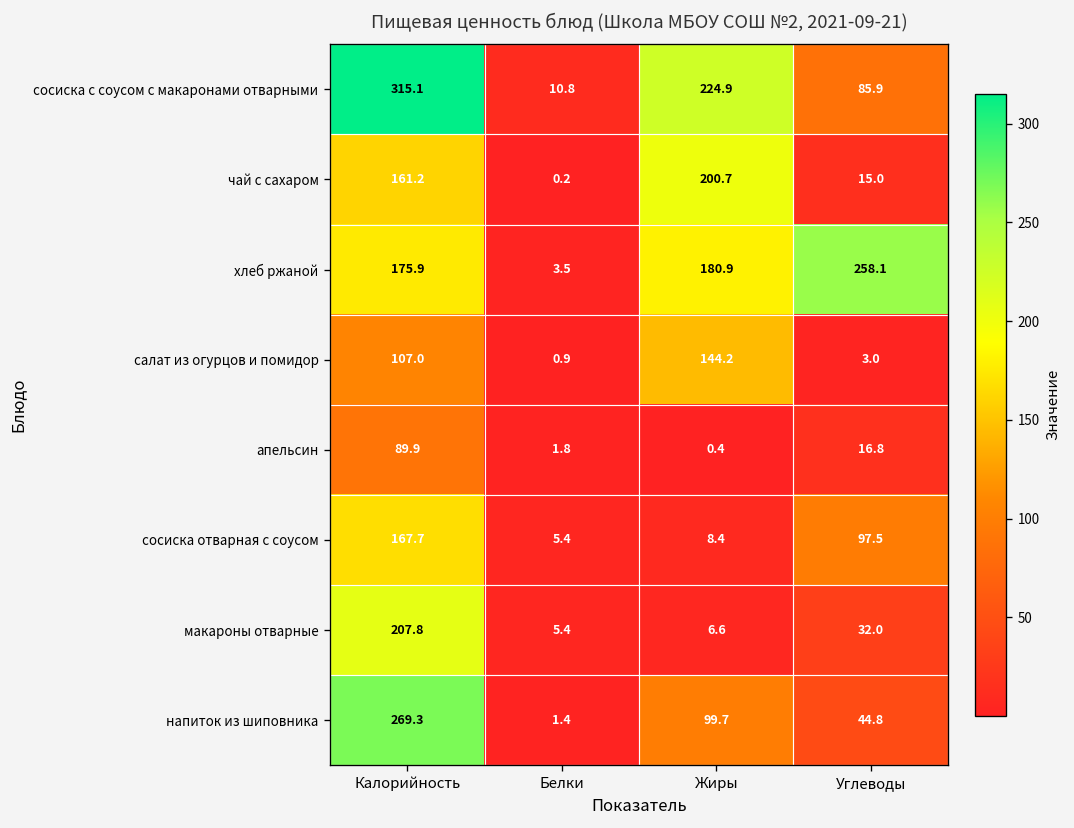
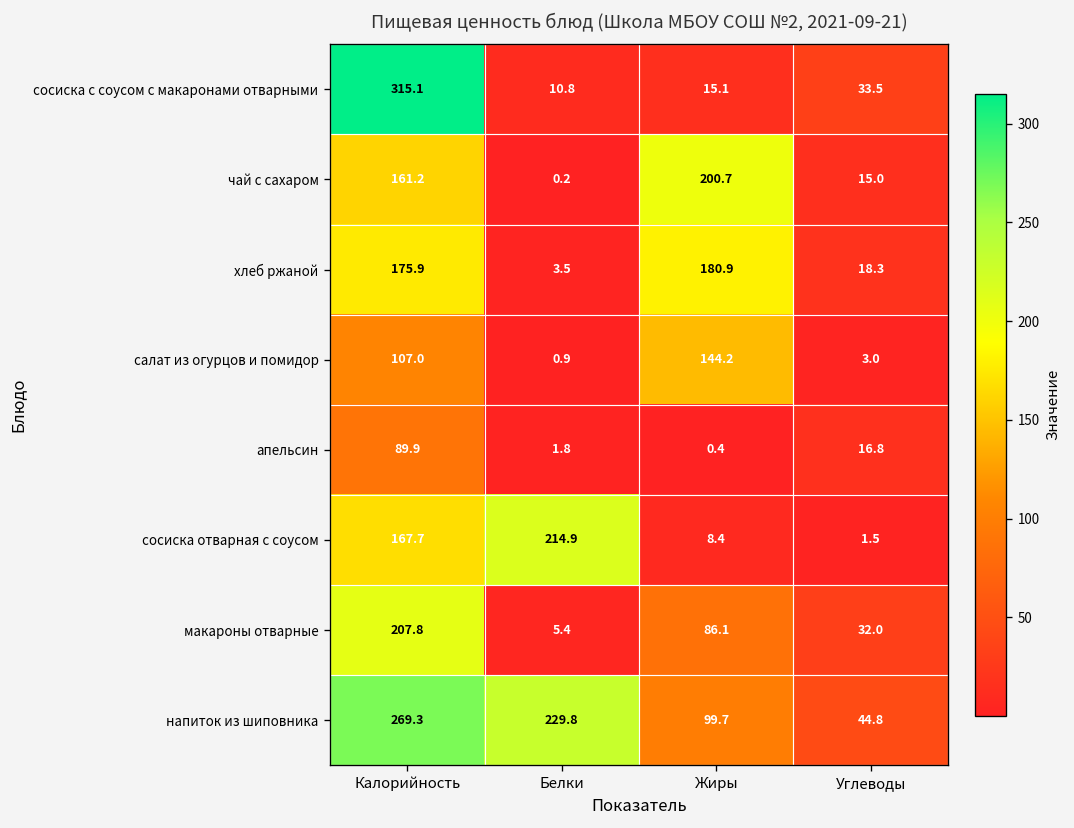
  {
    "сосиска с соусом с макаронами отварными": {
      "Калорийность": 315.1,
      "Белки": 10.8,
-     "Жиры": 224.9,
-     "Углеводы": 85.9
+     "Жиры": 15.1,
+     "Углеводы": 33.5
    },
    "чай с сахаром": {
      "Калорийность": 161.2,
      "Белки": 0.2,
      "Жиры": 200.7,
      "Углеводы": 15.0
    },
    "хлеб ржаной": {
      "Калорийность": 175.9,
      "Белки": 3.5,
      "Жиры": 180.9,
-     "Углеводы": 258.1
+     "Углеводы": 18.3
    },
    "салат из огурцов и помидор": {
      "Калорийность": 107.0,
      "Белки": 0.9,
      "Жиры": 144.2,
      "Углеводы": 3.0
    },
    "апельсин": {
      "Калорийность": 89.9,
      "Белки": 1.8,
      "Жиры": 0.4,
      "Углеводы": 16.8
    },
    "сосиска отварная с соусом": {
      "Калорийность": 167.7,
-     "Белки": 5.4,
+     "Белки": 214.9,
      "Жиры": 8.4,
-     "Углеводы": 97.5
+     "Углеводы": 1.5
    },
    "макароны отварные": {
      "Калорийность": 207.8,
      "Белки": 5.4,
-     "Жиры": 6.6,
+     "Жиры": 86.1,
      "Углеводы": 32.0
    },
    "напиток из шиповника": {
      "Калорийность": 269.3,
-     "Белки": 1.4,
+     "Белки": 229.8,
      "Жиры": 99.7,
      "Углеводы": 44.8
    }
  }
